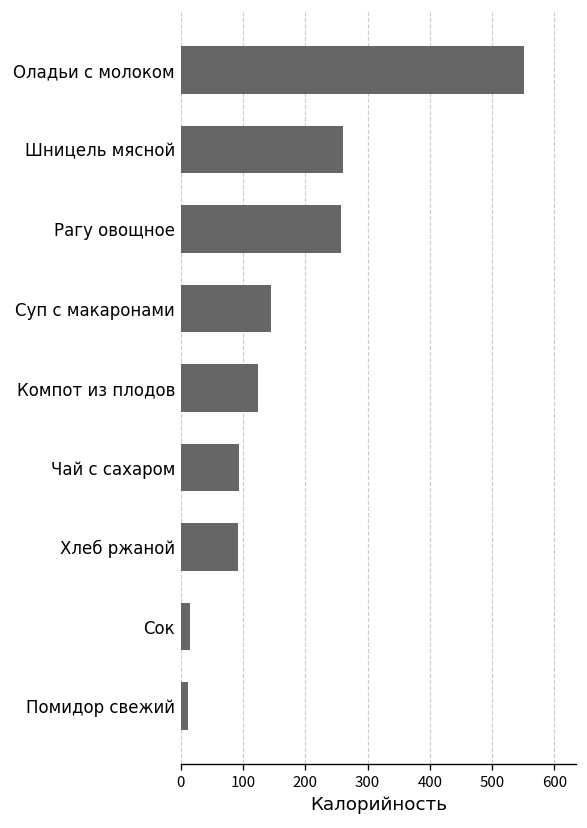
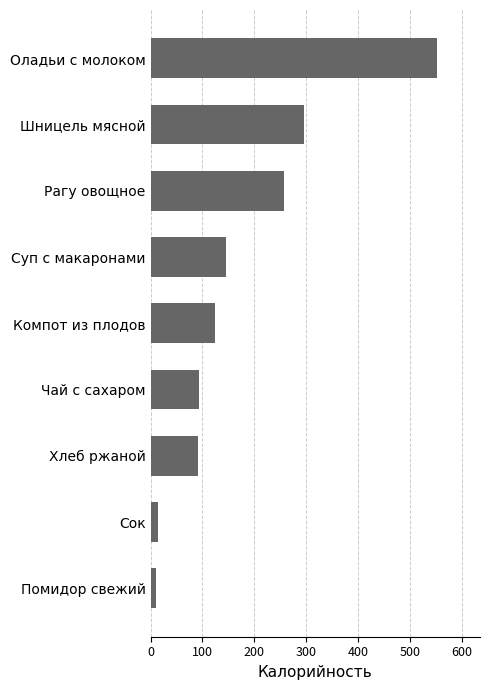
  {
    "Оладьи с молоком": 550,
-   "Шницель мясной": 260,
+   "Шницель мясной": 300,
    "Рагу овощное": 260,
    "Суп с макаронами": 150,
    "Компот из плодов": 120,
    "Чай с сахаром": 90,
    "Хлеб ржаной": 90,
    "Сок": 20,
    "Помидор свежий": 10
  }
